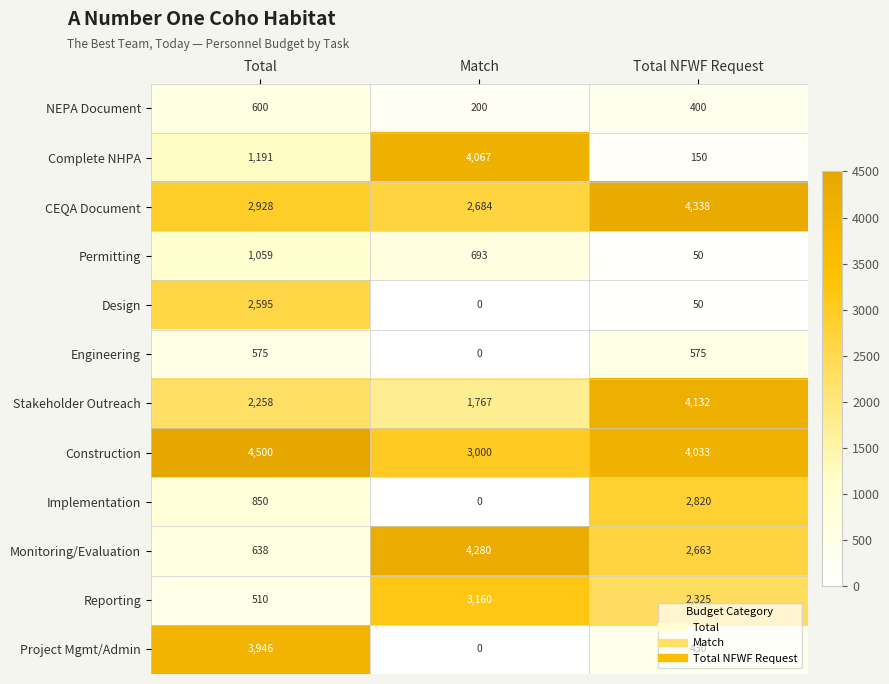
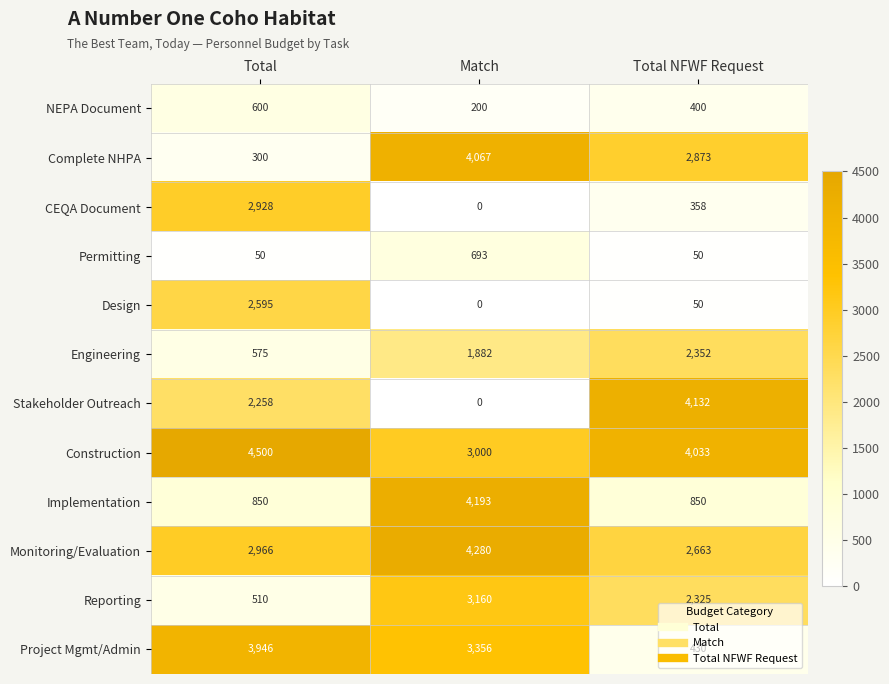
  {
    "NEPA Document": {
      "Total": "600",
      "Match": "200",
      "Total NFWF Request": "400"
    },
    "Complete NHPA": {
-     "Total": "1,191",
+     "Total": "300",
      "Match": "4,067",
-     "Total NFWF Request": "150"
+     "Total NFWF Request": "2,873"
    },
    "CEQA Document": {
      "Total": "2,928",
-     "Match": "2,684",
-     "Total NFWF Request": "4,338"
+     "Match": "0",
+     "Total NFWF Request": "358"
    },
    "Permitting": {
-     "Total": "1,059",
+     "Total": "50",
      "Match": "693",
      "Total NFWF Request": "50"
    },
    "Design": {
      "Total": "2,595",
      "Match": "0",
      "Total NFWF Request": "50"
    },
    "Engineering": {
      "Total": "575",
-     "Match": "0",
-     "Total NFWF Request": "575"
+     "Match": "1,882",
+     "Total NFWF Request": "2,352"
    },
    "Stakeholder Outreach": {
      "Total": "2,258",
-     "Match": "1,767",
+     "Match": "0",
      "Total NFWF Request": "4,132"
    },
    "Construction": {
      "Total": "4,500",
      "Match": "3,000",
      "Total NFWF Request": "4,033"
    },
    "Implementation": {
      "Total": "850",
-     "Match": "0",
-     "Total NFWF Request": "2,820"
+     "Match": "4,193",
+     "Total NFWF Request": "850"
    },
    "Monitoring/Evaluation": {
-     "Total": "638",
+     "Total": "2,966",
      "Match": "4,280",
      "Total NFWF Request": "2,663"
    },
    "Reporting": {
      "Total": "510",
      "Match": "3,160"
    },
    "Project Mgmt/Admin": {
      "Total": "3,946",
-     "Match": "0"
+     "Match": "3,356"
    }
  }
